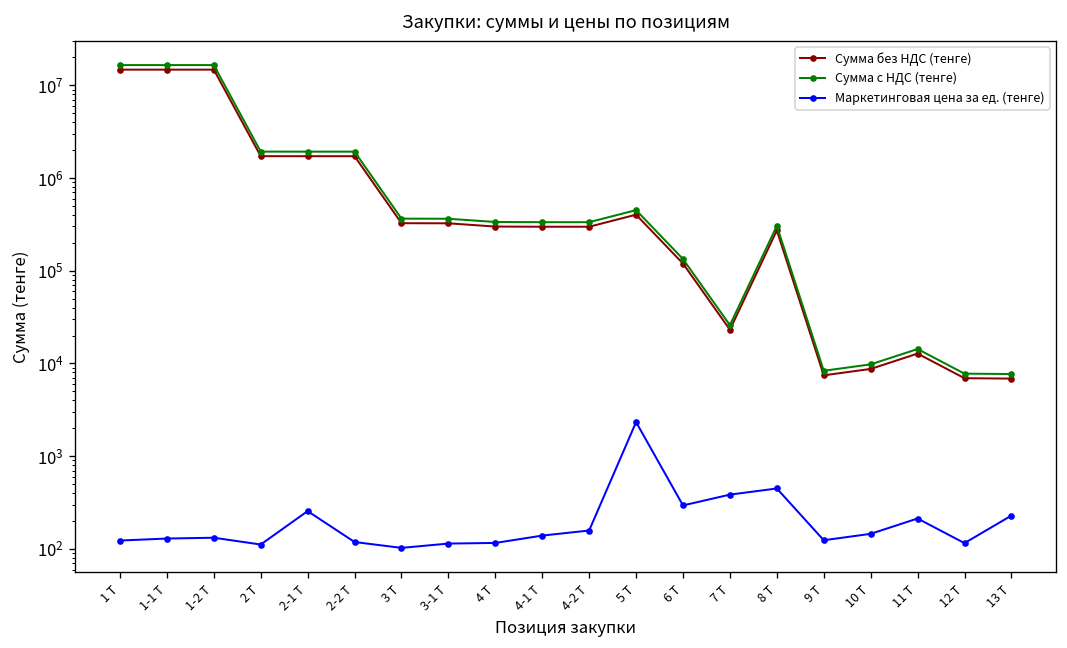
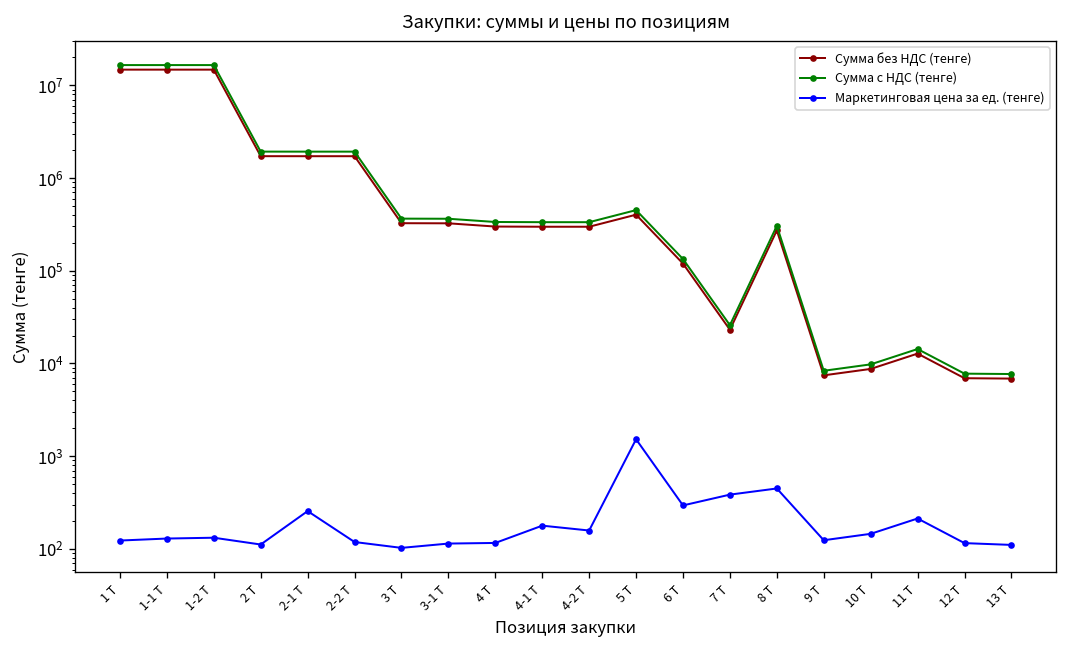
  {
    "Сумма без НДС (тенге)": {
      "1 Т": 15000000,
      "1-1 Т": 15000000,
      "1-2 Т": 15000000,
      "2 Т": 1700000,
      "2-1 Т": 1700000,
      "2-2 Т": 1700000,
      "3 Т": 330000,
      "3-1 Т": 320000,
      "4 Т": 300000,
      "4-1 Т": 300000,
      "4-2 Т": 300000,
      "5 Т": 400000,
      "6 Т": 120000,
      "7 Т": 23000,
      "8 Т": 270000,
      "9 Т": 7000,
      "10 Т": 9000,
      "11 Т": 13000,
      "12 Т": 7000,
      "13 Т": 7000
    },
    "Сумма с НДС (тенге)": {
      "1 Т": 17000000,
      "1-1 Т": 17000000,
      "1-2 Т": 17000000,
      "2 Т": 1900000,
      "2-1 Т": 1900000,
      "2-2 Т": 1900000,
      "3 Т": 400000,
      "3-1 Т": 400000,
      "4 Т": 340000,
      "4-1 Т": 330000,
      "4-2 Т": 330000,
      "5 Т": 500000,
      "6 Т": 130000,
      "7 Т": 26000,
      "8 Т": 300000,
      "9 Т": 8000,
      "10 Т": 10000,
      "11 Т": 14000,
      "12 Т": 8000,
      "13 Т": 8000
    },
    "Маркетинговая цена за ед. (тенге)": {
      "1 Т": 120,
      "1-1 Т": 130,
      "1-2 Т": 130,
      "2 Т": 110,
      "2-1 Т": 260,
      "2-2 Т": 120,
      "3 Т": 100,
      "3-1 Т": 110,
      "4 Т": 120,
-     "4-1 Т": 140,
+     "4-1 Т": 180,
      "4-2 Т": 160,
-     "5 Т": 2300,
+     "5 Т": 1500,
      "6 Т": 290,
      "7 Т": 400,
      "8 Т": 400,
      "9 Т": 120,
      "10 Т": 150,
      "11 Т": 210,
      "12 Т": 120,
-     "13 Т": 230
+     "13 Т": 110
    }
  }
